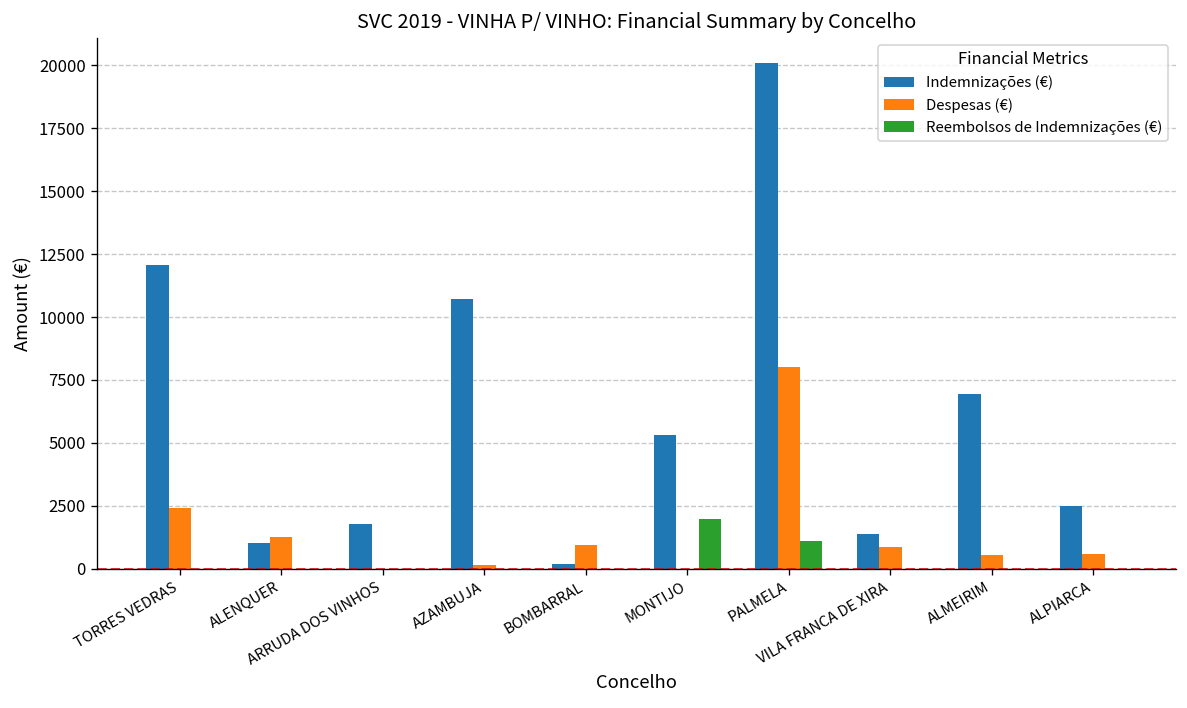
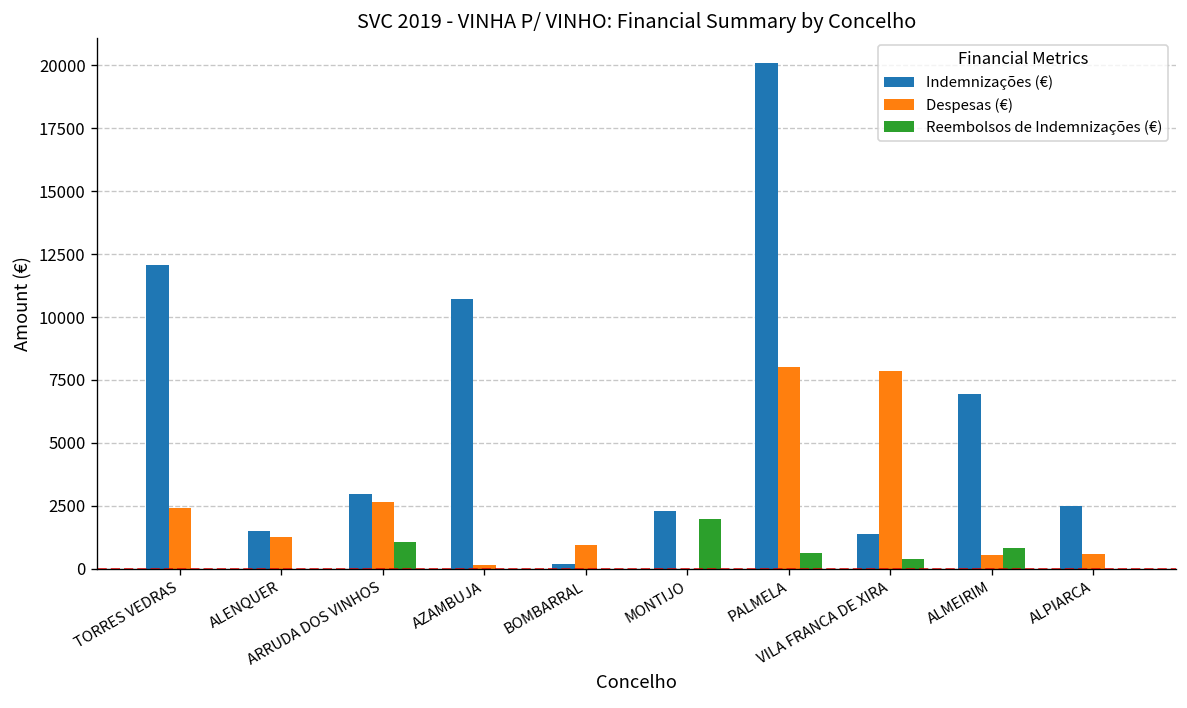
  {
    "Indemnizações (€)": {
      "TORRES VEDRAS": 12100,
-     "ALENQUER": 1000,
-     "ARRUDA DOS VINHOS": 1800,
+     "ALENQUER": 1500,
+     "ARRUDA DOS VINHOS": 3000,
      "AZAMBUJA": 10700,
      "BOMBARRAL": 200,
-     "MONTIJO": 5300,
+     "MONTIJO": 2300,
      "PALMELA": 20100,
      "VILA FRANCA DE XIRA": 1400,
      "ALMEIRIM": 7000,
      "ALPIARCA": 2500
    },
    "Despesas (€)": {
      "TORRES VEDRAS": 2400,
      "ALENQUER": 1300,
-     "ARRUDA DOS VINHOS": 0,
+     "ARRUDA DOS VINHOS": 2700,
      "AZAMBUJA": 100,
      "BOMBARRAL": 1000,
      "MONTIJO": 0,
      "PALMELA": 8000,
-     "VILA FRANCA DE XIRA": 900,
+     "VILA FRANCA DE XIRA": 7800,
      "ALMEIRIM": 500,
      "ALPIARCA": 600
    },
    "Reembolsos de Indemnizações (€)": {
      "TORRES VEDRAS": 0,
      "ALENQUER": 0,
-     "ARRUDA DOS VINHOS": 0,
+     "ARRUDA DOS VINHOS": 1100,
      "AZAMBUJA": 0,
      "BOMBARRAL": 0,
      "MONTIJO": 2000,
-     "PALMELA": 1100,
-     "VILA FRANCA DE XIRA": 0,
-     "ALMEIRIM": 0,
+     "PALMELA": 600,
+     "VILA FRANCA DE XIRA": 400,
+     "ALMEIRIM": 800,
      "ALPIARCA": 0
    }
  }
